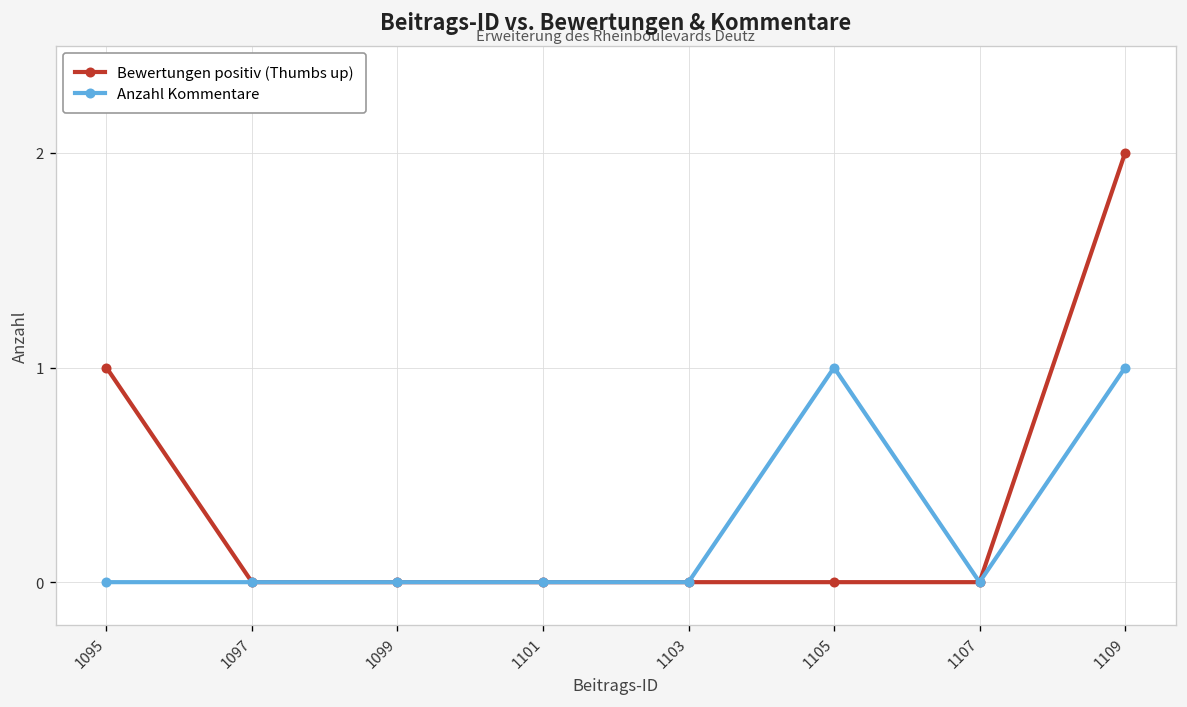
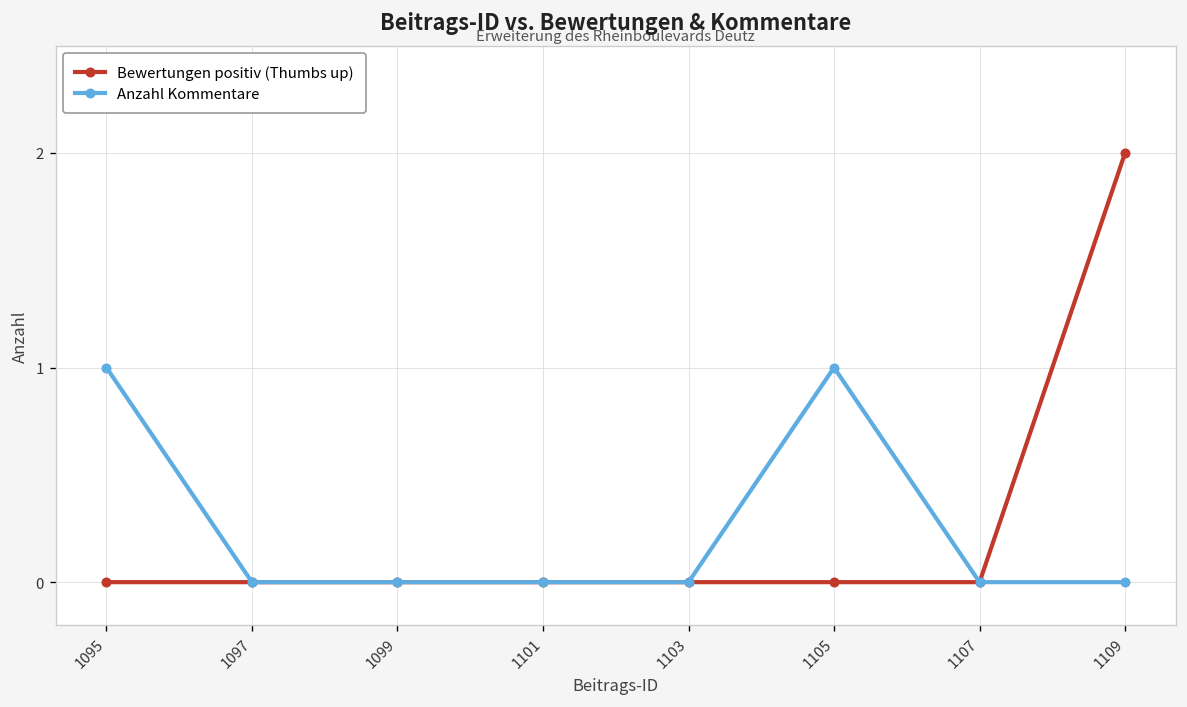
  {
    "Bewertungen positiv (Thumbs up)": {
-     "1095": 1,
+     "1095": 0,
      "1105": 0,
      "1109": 2
    },
    "Anzahl Kommentare": {
-     "1095": 0,
+     "1095": 1,
      "1105": 1,
-     "1109": 1
+     "1109": 0
    }
  }
